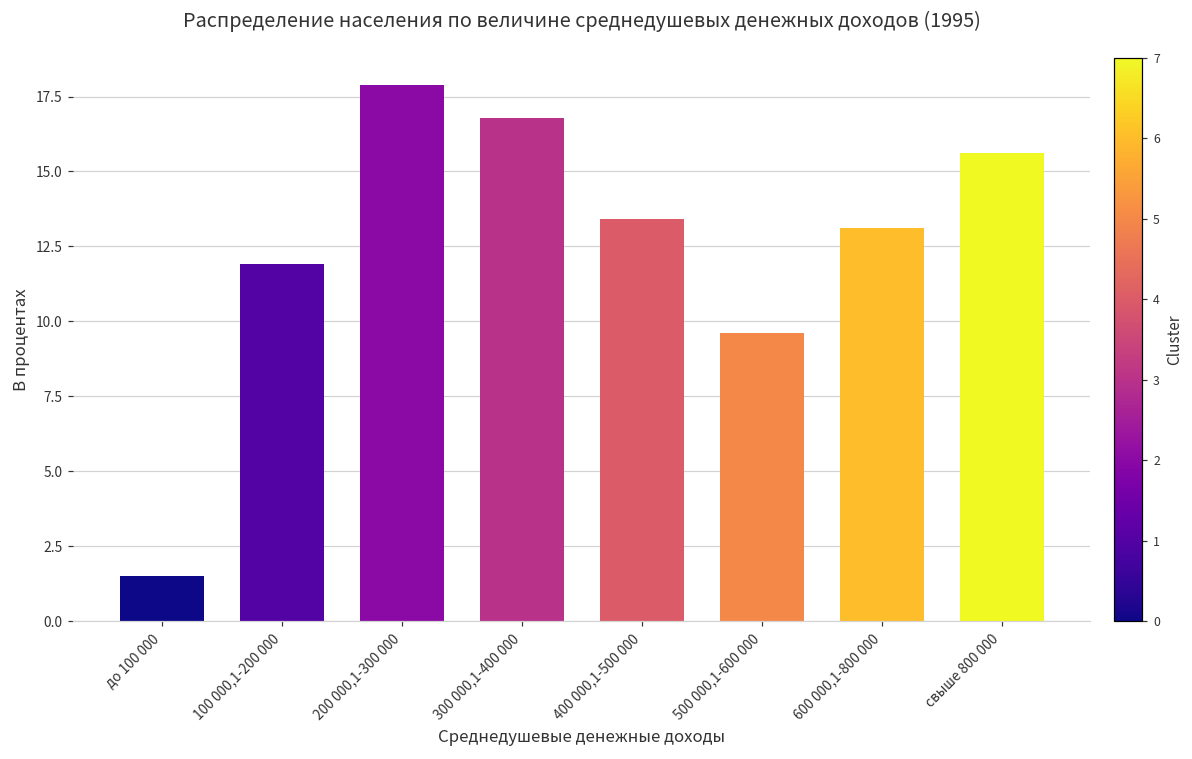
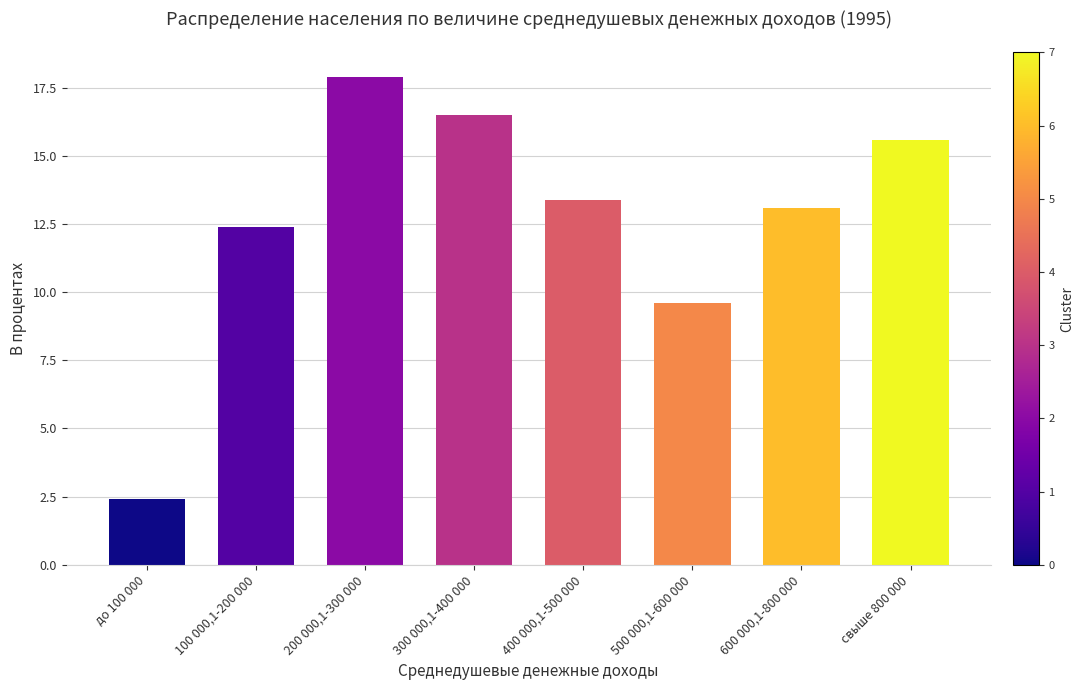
  {
-   "до 100 000": 1.5,
-   "100 000,1-200 000": 11.9,
+   "до 100 000": 2.4,
+   "100 000,1-200 000": 12.4,
    "200 000,1-300 000": 17.9,
-   "300 000,1-400 000": 16.8,
+   "300 000,1-400 000": 16.5,
    "400 000,1-500 000": 13.4,
    "500 000,1-600 000": 9.6,
    "600 000,1-800 000": 13.1,
    "свыше 800 000": 15.6
  }
